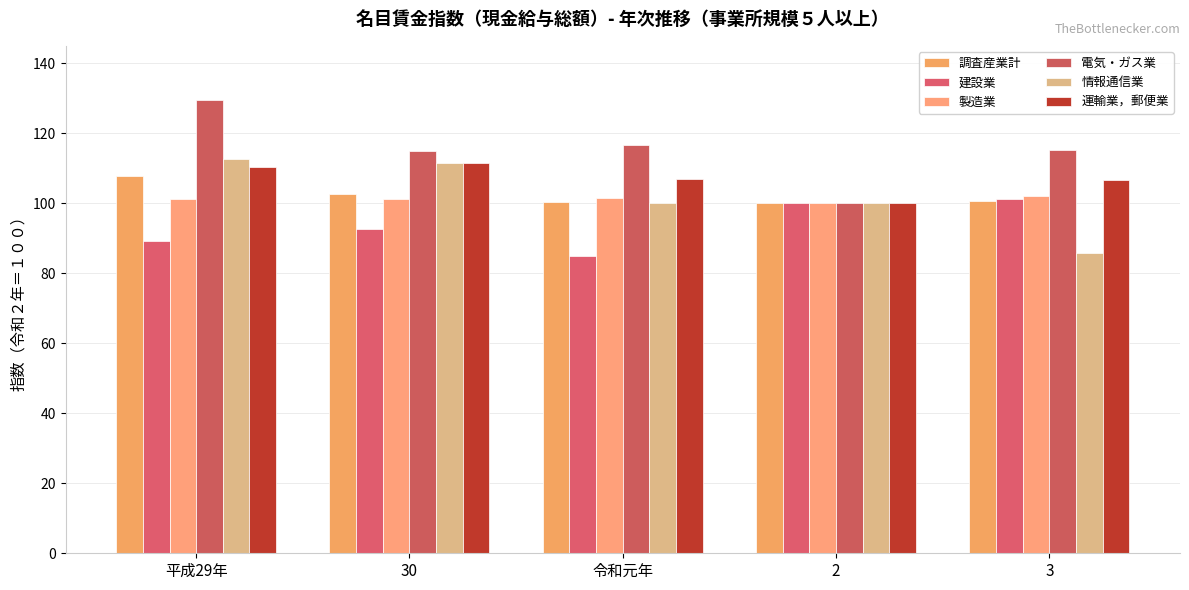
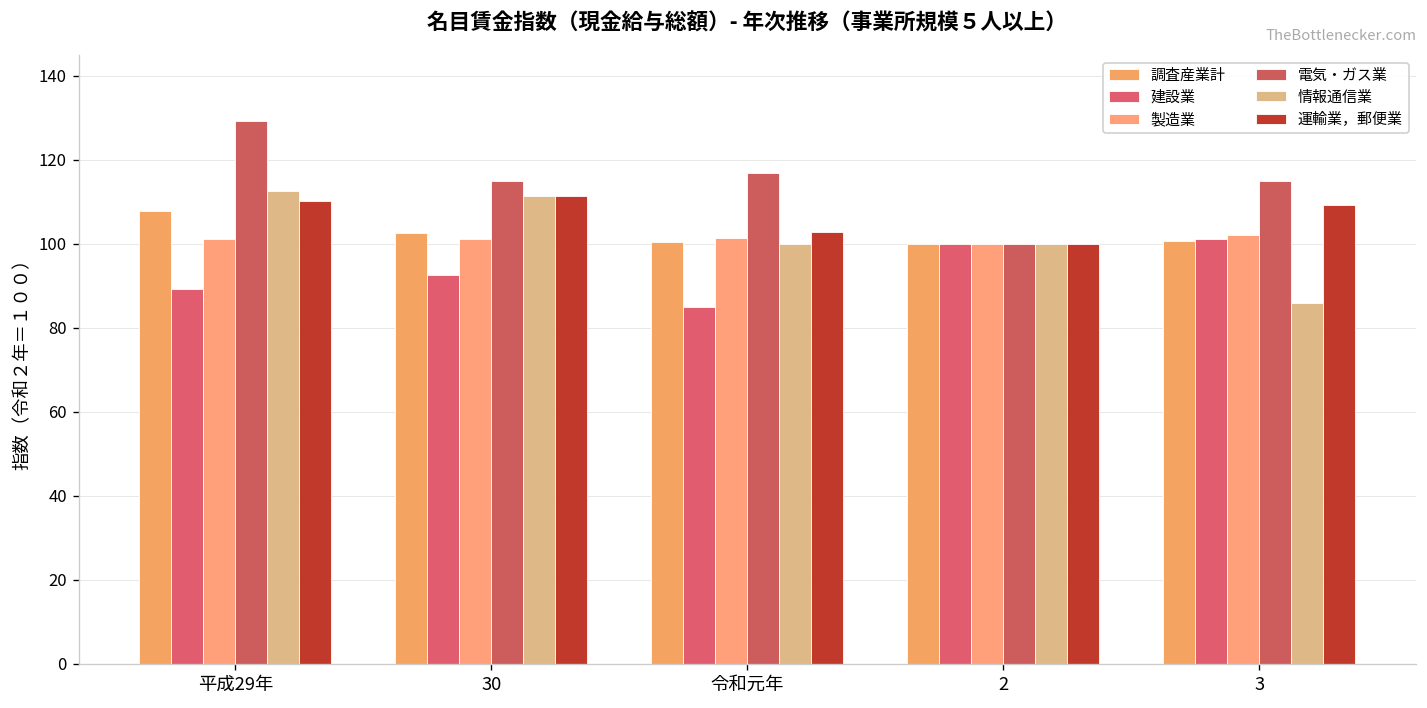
  {
    "運輸業，郵便業": {
      "平成29年": 110,
      "30": 112,
-     "令和元年": 107,
+     "令和元年": 103,
      "2": 100,
-     "3": 107
+     "3": 109
    }
  }
